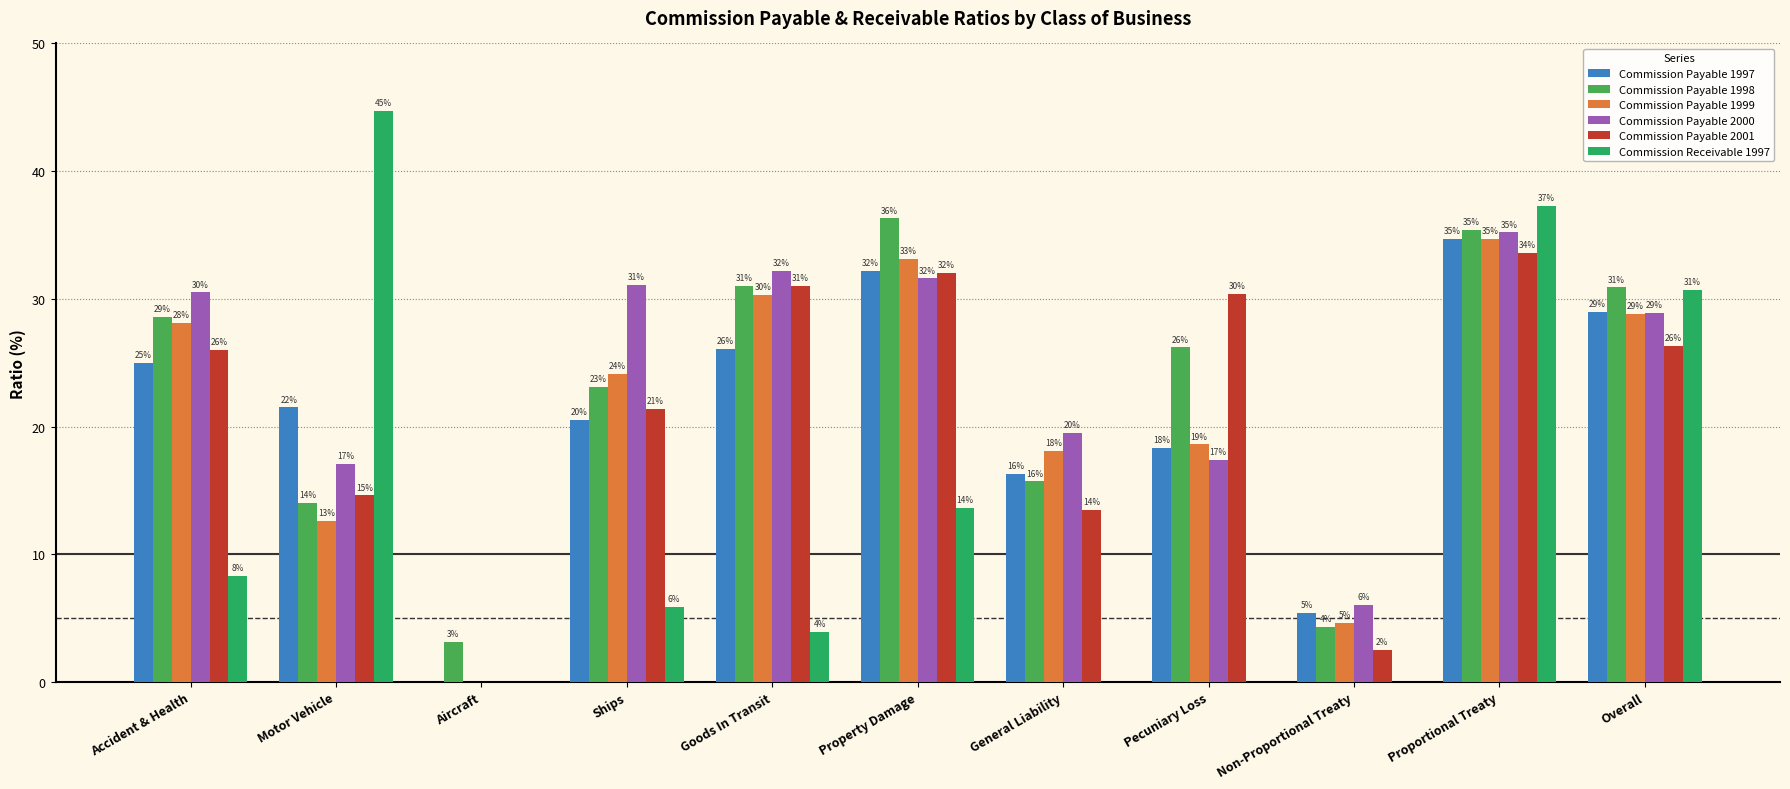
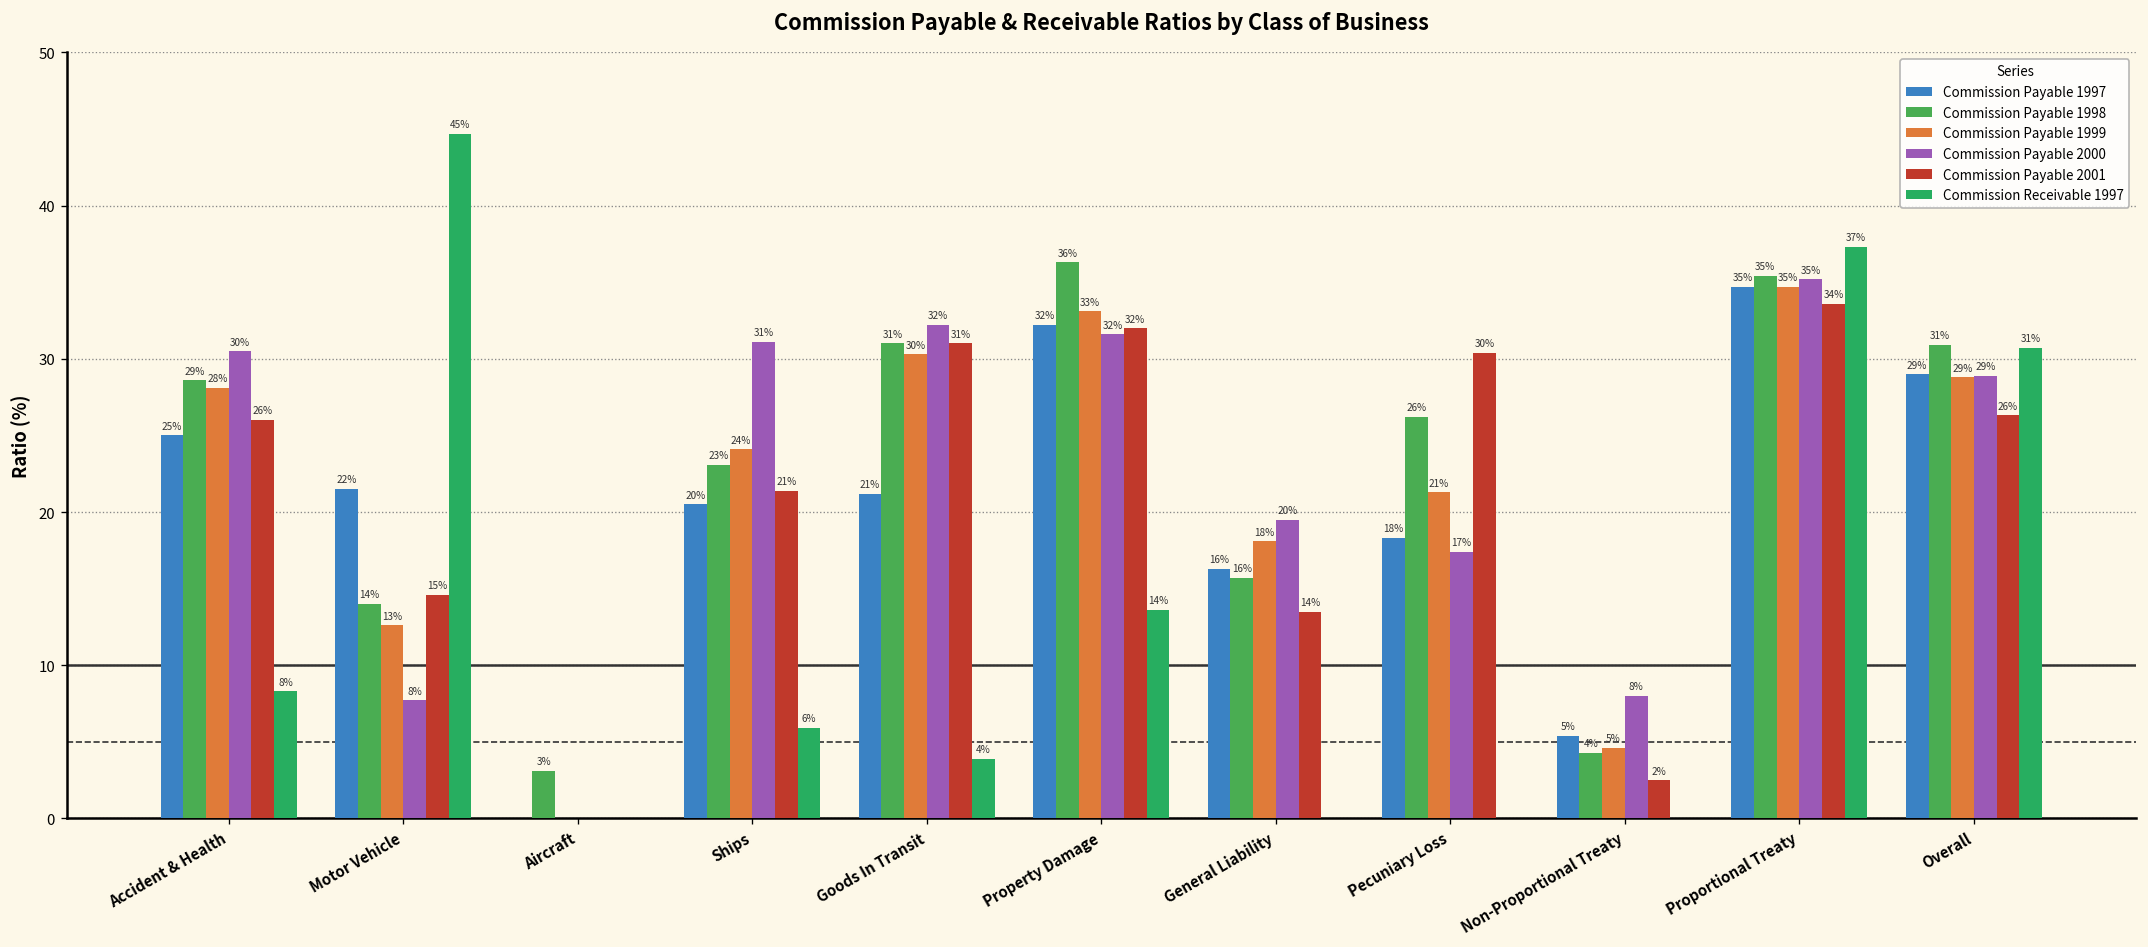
  {
    "Commission Payable 1997": {
      "Accident & Health": "25%",
      "Motor Vehicle": "22%",
      "Ships": "20%",
-     "Goods In Transit": "26%",
+     "Goods In Transit": "21%",
      "Property Damage": "32%",
      "General Liability": "16%",
      "Pecuniary Loss": "18%",
      "Non-Proportional Treaty": "5%",
      "Proportional Treaty": "35%",
      "Overall": "29%"
    },
    "Commission Payable 1999": {
      "Accident & Health": "28%",
      "Motor Vehicle": "13%",
      "Ships": "24%",
      "Goods In Transit": "30%",
      "Property Damage": "33%",
      "General Liability": "18%",
-     "Pecuniary Loss": "19%",
+     "Pecuniary Loss": "21%",
      "Non-Proportional Treaty": "5%",
      "Proportional Treaty": "35%",
      "Overall": "29%"
    },
    "Commission Payable 2000": {
      "Accident & Health": "30%",
-     "Motor Vehicle": "17%",
+     "Motor Vehicle": "8%",
      "Ships": "31%",
      "Goods In Transit": "32%",
      "Property Damage": "32%",
      "General Liability": "20%",
      "Pecuniary Loss": "17%",
-     "Non-Proportional Treaty": "6%",
+     "Non-Proportional Treaty": "8%",
      "Proportional Treaty": "35%",
      "Overall": "29%"
    },
    "Commission Payable 2001": {
      "Accident & Health": "26%",
      "Motor Vehicle": "15%",
      "Ships": "21%",
      "Goods In Transit": "31%",
      "Property Damage": "32%",
      "General Liability": "14%",
      "Pecuniary Loss": "30%",
      "Non-Proportional Treaty": "2%",
      "Proportional Treaty": "34%",
      "Overall": "26%"
    }
  }
